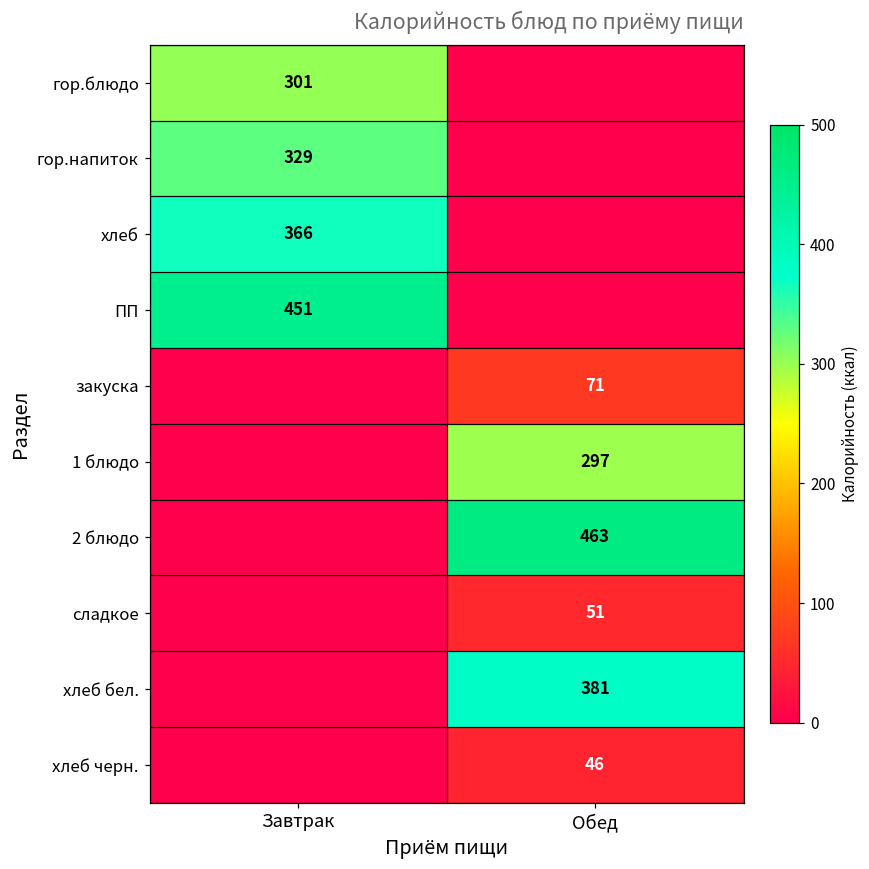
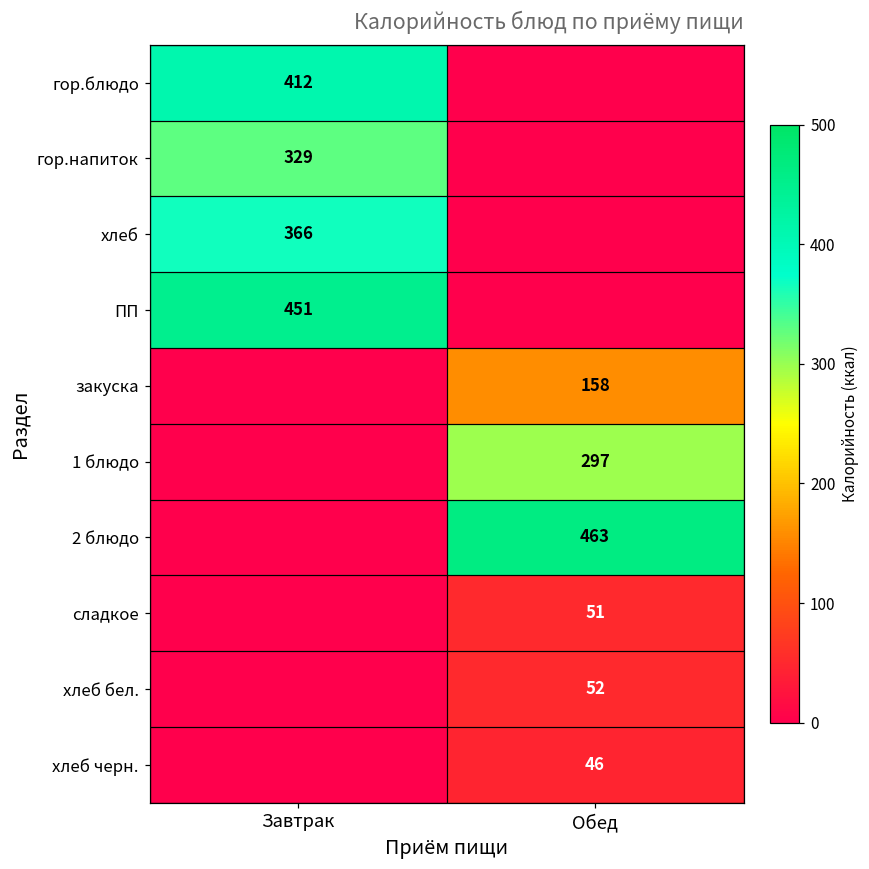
  {
    "гор.блюдо": {
-     "Завтрак": 301
+     "Завтрак": 412
    },
    "гор.напиток": {
      "Завтрак": 329
    },
    "хлеб": {
      "Завтрак": 366
    },
    "ПП": {
      "Завтрак": 451
    },
    "закуска": {
-     "Обед": 71
+     "Обед": 158
    },
    "1 блюдо": {
      "Обед": 297
    },
    "2 блюдо": {
      "Обед": 463
    },
    "сладкое": {
      "Обед": 51
    },
    "хлеб бел.": {
-     "Обед": 381
+     "Обед": 52
    },
    "хлеб черн.": {
      "Обед": 46
    }
  }
